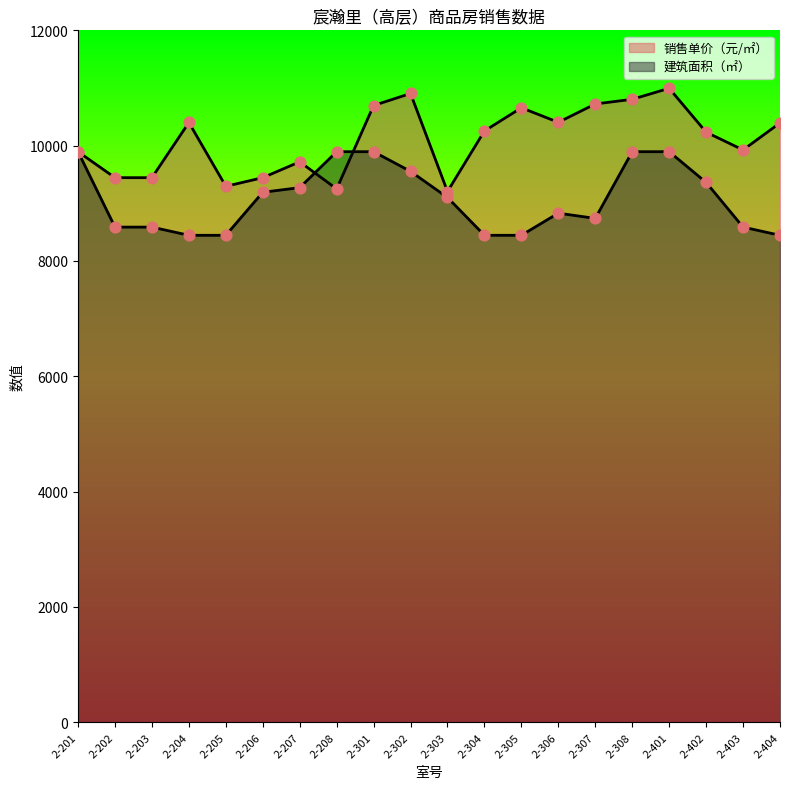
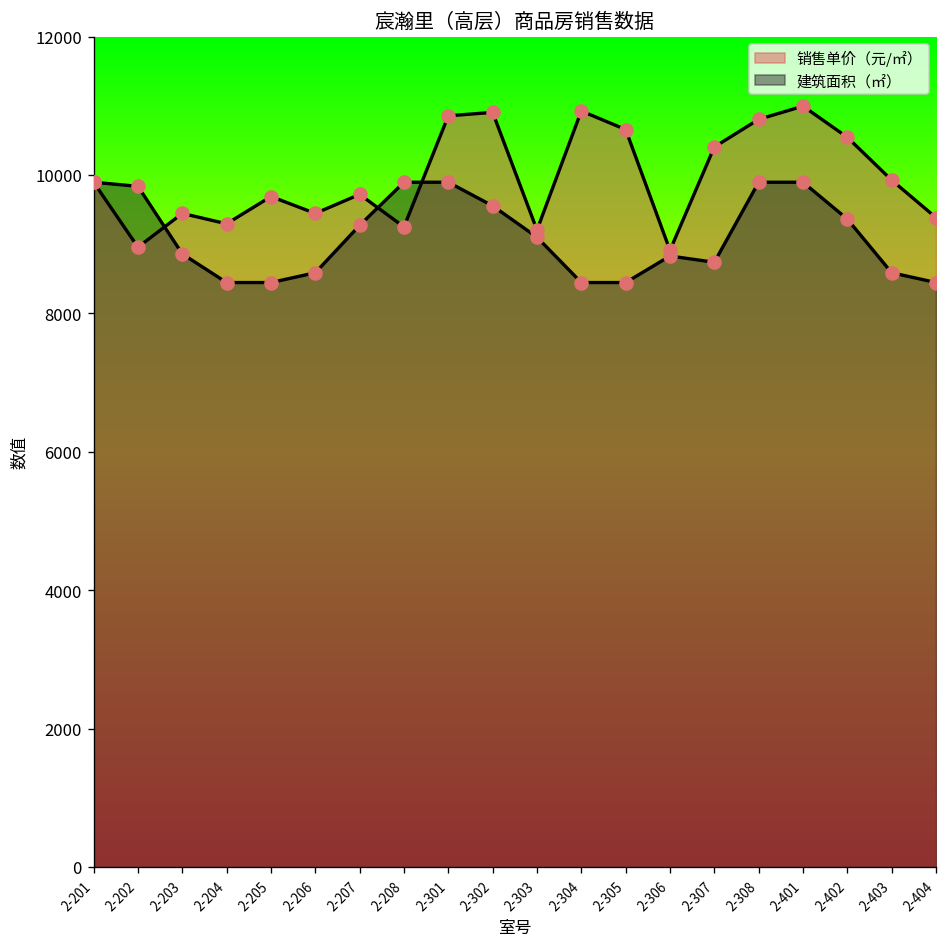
  {
    "销售单价（元/㎡）": {
-     "2-202": 9400,
+     "2-202": 9000,
      "2-203": 9400,
-     "2-204": 10400,
-     "2-205": 9300,
+     "2-204": 9300,
+     "2-205": 9700,
      "2-206": 9400,
      "2-207": 9700,
      "2-208": 9300,
-     "2-301": 10700,
+     "2-301": 10900,
      "2-302": 10900,
      "2-303": 9200,
-     "2-304": 10300,
+     "2-304": 10900,
      "2-305": 10700,
-     "2-306": 10400,
-     "2-307": 10700,
+     "2-306": 8900,
+     "2-307": 10400,
      "2-308": 10800,
      "2-401": 11000,
-     "2-402": 10200,
+     "2-402": 10500,
      "2-403": 9900,
-     "2-404": 10400
+     "2-404": 9400
    },
    "建筑面积（㎡）": {
-     "2-202": 8600,
-     "2-203": 8600,
+     "2-202": 9800,
+     "2-203": 8900,
      "2-204": 8400,
      "2-205": 8400,
-     "2-206": 9200,
+     "2-206": 8600,
      "2-207": 9300,
      "2-208": 9900,
      "2-301": 9900,
      "2-302": 9600,
      "2-303": 9100,
      "2-304": 8400,
      "2-305": 8400,
      "2-306": 8800,
      "2-307": 8700,
      "2-308": 9900,
      "2-401": 9900,
      "2-402": 9400,
      "2-403": 8600,
      "2-404": 8400
    }
  }
